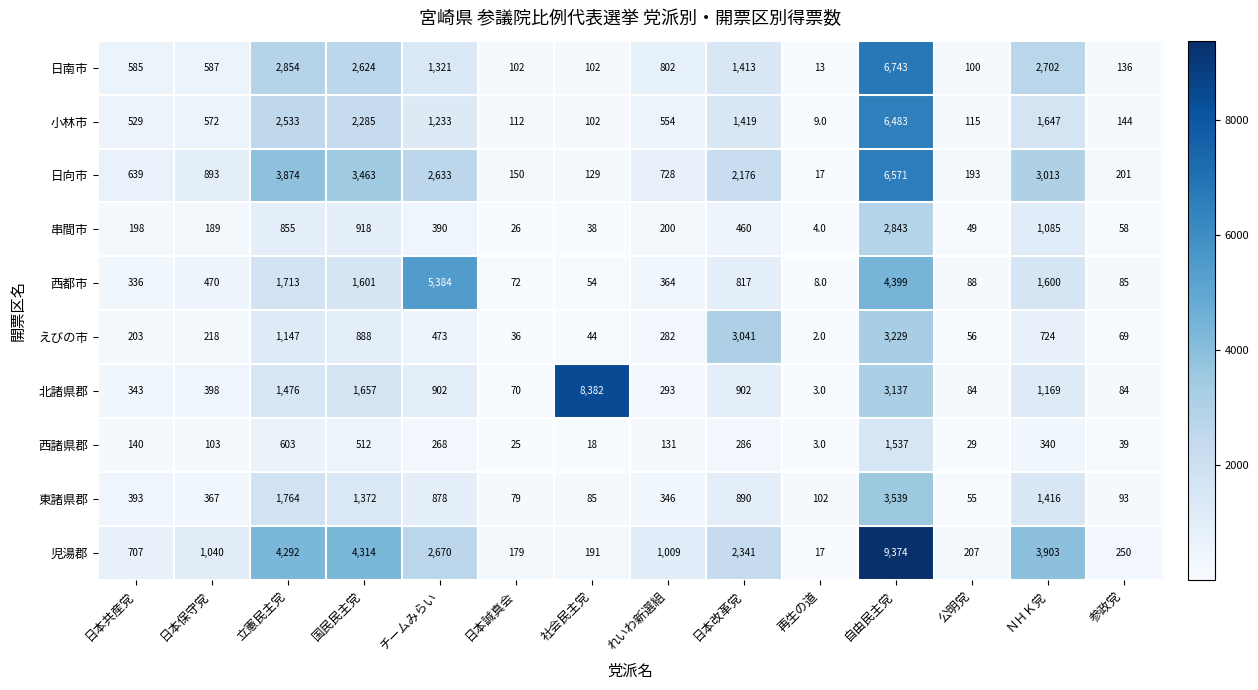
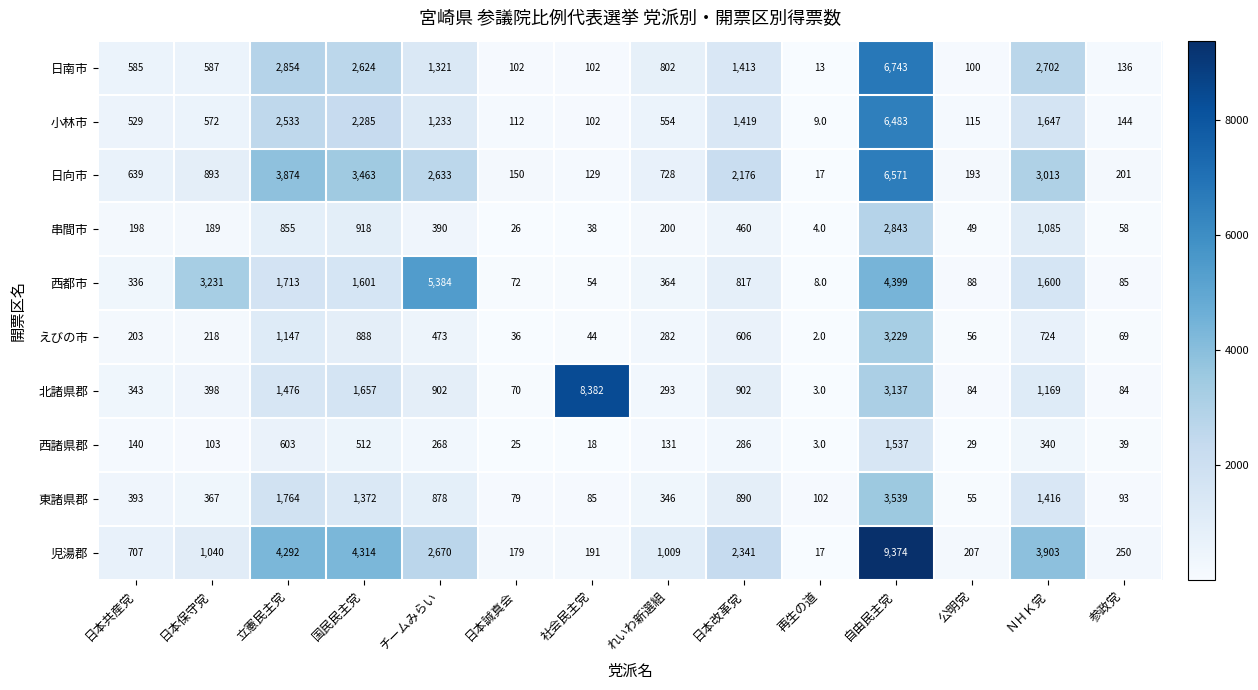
  {
    "日南市": {
      "日本共産党": "585",
      "日本保守党": "587",
      "立憲民主党": "2,854",
      "国民民主党": "2,624",
      "チームみらい": "1,321",
      "日本誠真会": "102",
      "社会民主党": "102",
      "れいわ新選組": "802",
      "日本改革党": "1,413",
      "再生の道": "13",
      "自由民主党": "6,743",
      "公明党": "100",
      "ＮＨＫ党": "2,702",
      "参政党": "136"
    },
    "小林市": {
      "日本共産党": "529",
      "日本保守党": "572",
      "立憲民主党": "2,533",
      "国民民主党": "2,285",
      "チームみらい": "1,233",
      "日本誠真会": "112",
      "社会民主党": "102",
      "れいわ新選組": "554",
      "日本改革党": "1,419",
      "再生の道": "9.0",
      "自由民主党": "6,483",
      "公明党": "115",
      "ＮＨＫ党": "1,647",
      "参政党": "144"
    },
    "日向市": {
      "日本共産党": "639",
      "日本保守党": "893",
      "立憲民主党": "3,874",
      "国民民主党": "3,463",
      "チームみらい": "2,633",
      "日本誠真会": "150",
      "社会民主党": "129",
      "れいわ新選組": "728",
      "日本改革党": "2,176",
      "再生の道": "17",
      "自由民主党": "6,571",
      "公明党": "193",
      "ＮＨＫ党": "3,013",
      "参政党": "201"
    },
    "串間市": {
      "日本共産党": "198",
      "日本保守党": "189",
      "立憲民主党": "855",
      "国民民主党": "918",
      "チームみらい": "390",
      "日本誠真会": "26",
      "社会民主党": "38",
      "れいわ新選組": "200",
      "日本改革党": "460",
      "再生の道": "4.0",
      "自由民主党": "2,843",
      "公明党": "49",
      "ＮＨＫ党": "1,085",
      "参政党": "58"
    },
    "西都市": {
      "日本共産党": "336",
-     "日本保守党": "470",
+     "日本保守党": "3,231",
      "立憲民主党": "1,713",
      "国民民主党": "1,601",
      "チームみらい": "5,384",
      "日本誠真会": "72",
      "社会民主党": "54",
      "れいわ新選組": "364",
      "日本改革党": "817",
      "再生の道": "8.0",
      "自由民主党": "4,399",
      "公明党": "88",
      "ＮＨＫ党": "1,600",
      "参政党": "85"
    },
    "えびの市": {
      "日本共産党": "203",
      "日本保守党": "218",
      "立憲民主党": "1,147",
      "国民民主党": "888",
      "チームみらい": "473",
      "日本誠真会": "36",
      "社会民主党": "44",
      "れいわ新選組": "282",
-     "日本改革党": "3,041",
+     "日本改革党": "606",
      "再生の道": "2.0",
      "自由民主党": "3,229",
      "公明党": "56",
      "ＮＨＫ党": "724",
      "参政党": "69"
    },
    "北諸県郡": {
      "日本共産党": "343",
      "日本保守党": "398",
      "立憲民主党": "1,476",
      "国民民主党": "1,657",
      "チームみらい": "902",
      "日本誠真会": "70",
      "社会民主党": "8,382",
      "れいわ新選組": "293",
      "日本改革党": "902",
      "再生の道": "3.0",
      "自由民主党": "3,137",
      "公明党": "84",
      "ＮＨＫ党": "1,169",
      "参政党": "84"
    },
    "西諸県郡": {
      "日本共産党": "140",
      "日本保守党": "103",
      "立憲民主党": "603",
      "国民民主党": "512",
      "チームみらい": "268",
      "日本誠真会": "25",
      "社会民主党": "18",
      "れいわ新選組": "131",
      "日本改革党": "286",
      "再生の道": "3.0",
      "自由民主党": "1,537",
      "公明党": "29",
      "ＮＨＫ党": "340",
      "参政党": "39"
    },
    "東諸県郡": {
      "日本共産党": "393",
      "日本保守党": "367",
      "立憲民主党": "1,764",
      "国民民主党": "1,372",
      "チームみらい": "878",
      "日本誠真会": "79",
      "社会民主党": "85",
      "れいわ新選組": "346",
      "日本改革党": "890",
      "再生の道": "102",
      "自由民主党": "3,539",
      "公明党": "55",
      "ＮＨＫ党": "1,416",
      "参政党": "93"
    },
    "児湯郡": {
      "日本共産党": "707",
      "日本保守党": "1,040",
      "立憲民主党": "4,292",
      "国民民主党": "4,314",
      "チームみらい": "2,670",
      "日本誠真会": "179",
      "社会民主党": "191",
      "れいわ新選組": "1,009",
      "日本改革党": "2,341",
      "再生の道": "17",
      "自由民主党": "9,374",
      "公明党": "207",
      "ＮＨＫ党": "3,903",
      "参政党": "250"
    }
  }
